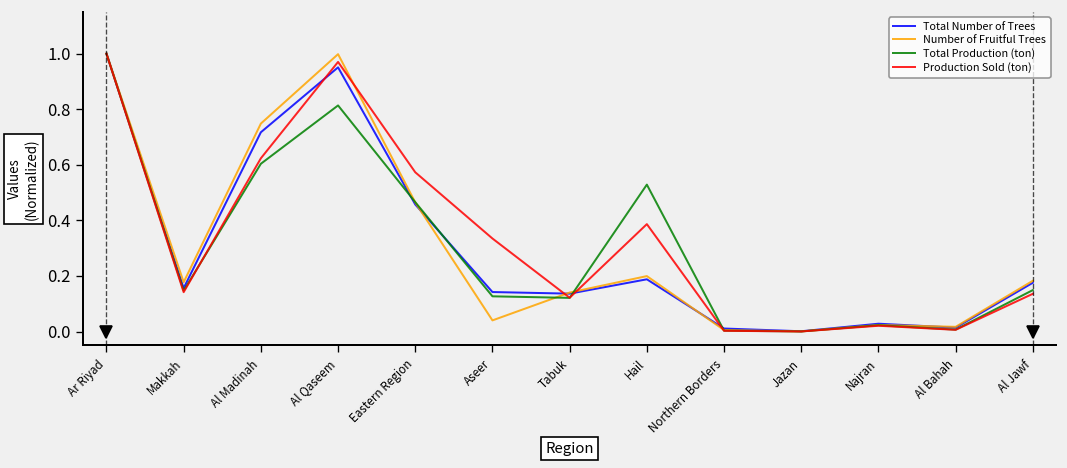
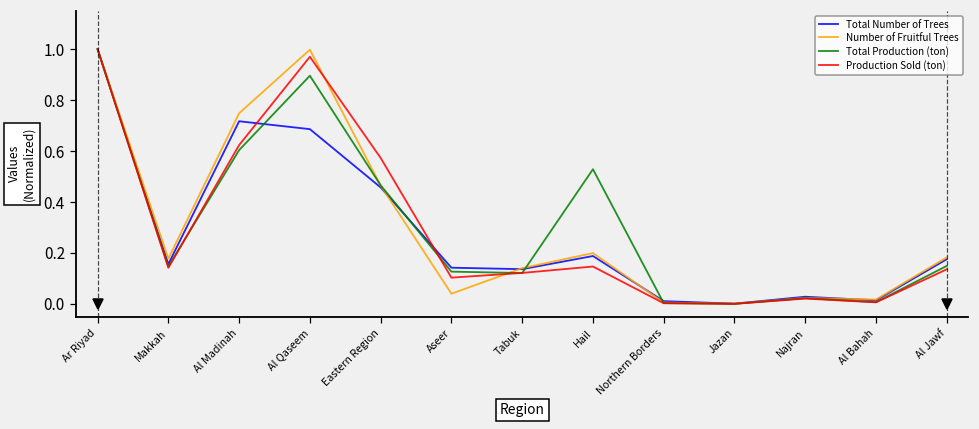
  {
    "Total Number of Trees": {
      "Al Madinah": 0.72,
-     "Al Qaseem": 0.95,
+     "Al Qaseem": 0.69,
      "Aseer": 0.14,
      "Hail": 0.19
    },
    "Number of Fruitful Trees": {
      "Makkah": 0.18,
      "Al Madinah": 0.75,
      "Al Qaseem": 1.00,
      "Aseer": 0.04,
      "Hail": 0.20
    },
    "Total Production (ton)": {
      "Al Madinah": 0.60,
-     "Al Qaseem": 0.81,
+     "Al Qaseem": 0.90,
      "Aseer": 0.13,
      "Hail": 0.53,
      "Al Jawf": 0.15
    },
    "Production Sold (ton)": {
      "Al Madinah": 0.62,
      "Al Qaseem": 0.97,
      "Eastern Region": 0.57,
-     "Aseer": 0.33,
-     "Hail": 0.39,
+     "Aseer": 0.10,
+     "Hail": 0.15,
      "Al Jawf": 0.14
    }
  }
